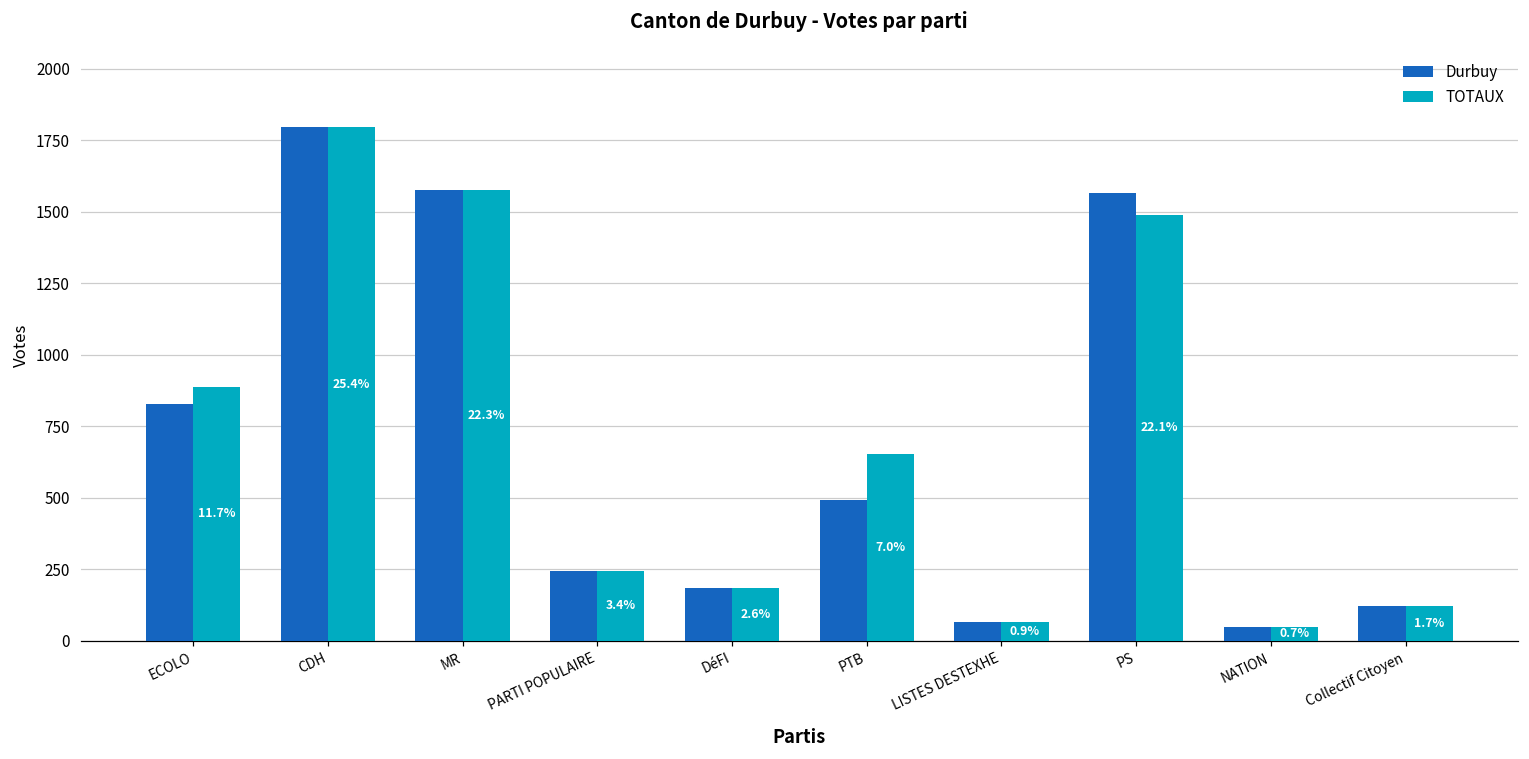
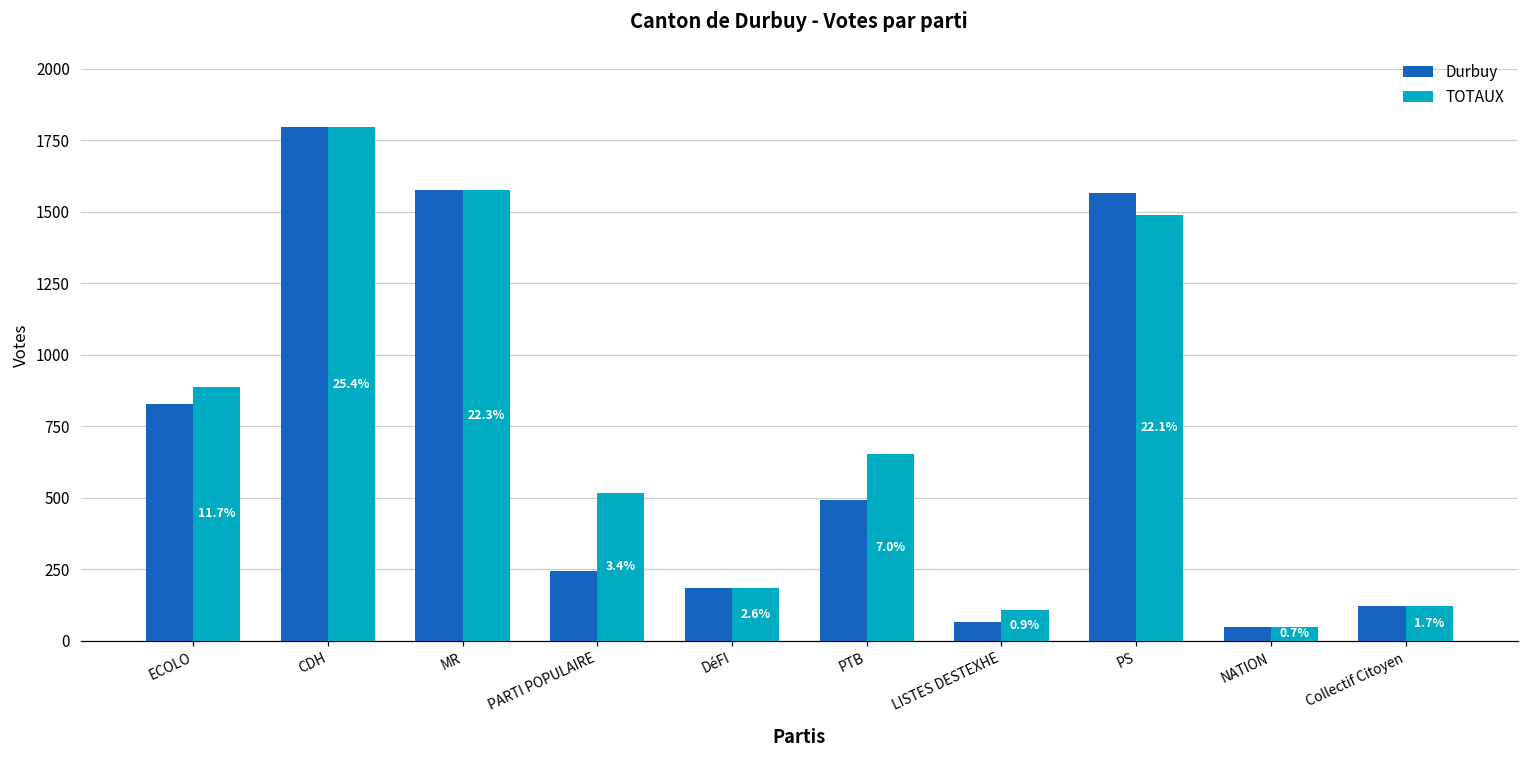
  {
    "Durbuy": {
      "ECOLO": 830,
      "CDH": 1800,
      "MR": 1580,
      "PARTI POPULAIRE": 240,
      "DéFI": 180,
      "PTB": 490,
      "LISTES DESTEXHE": 70,
      "PS": 1560,
      "NATION": 50,
      "Collectif Citoyen": 120
    },
    "TOTAUX": {
-     "PARTI POPULAIRE": 240,
-     "LISTES DESTEXHE": 70
+     "PARTI POPULAIRE": 520,
+     "LISTES DESTEXHE": 110
    }
  }
